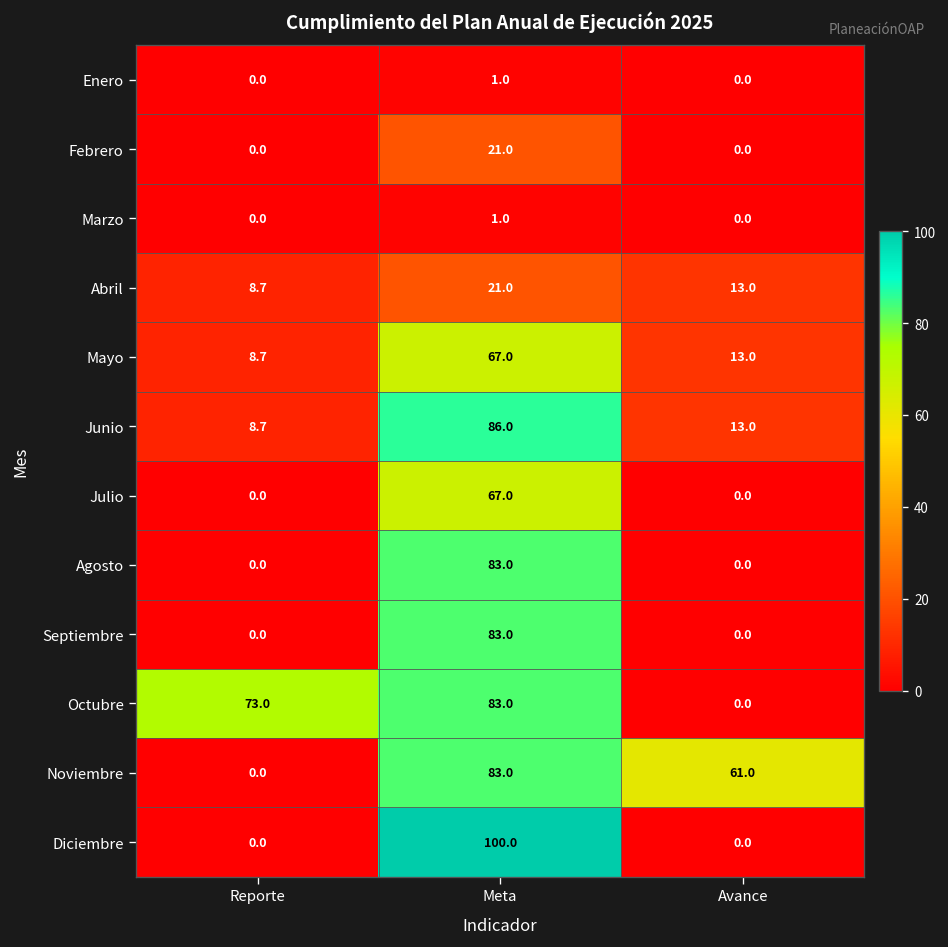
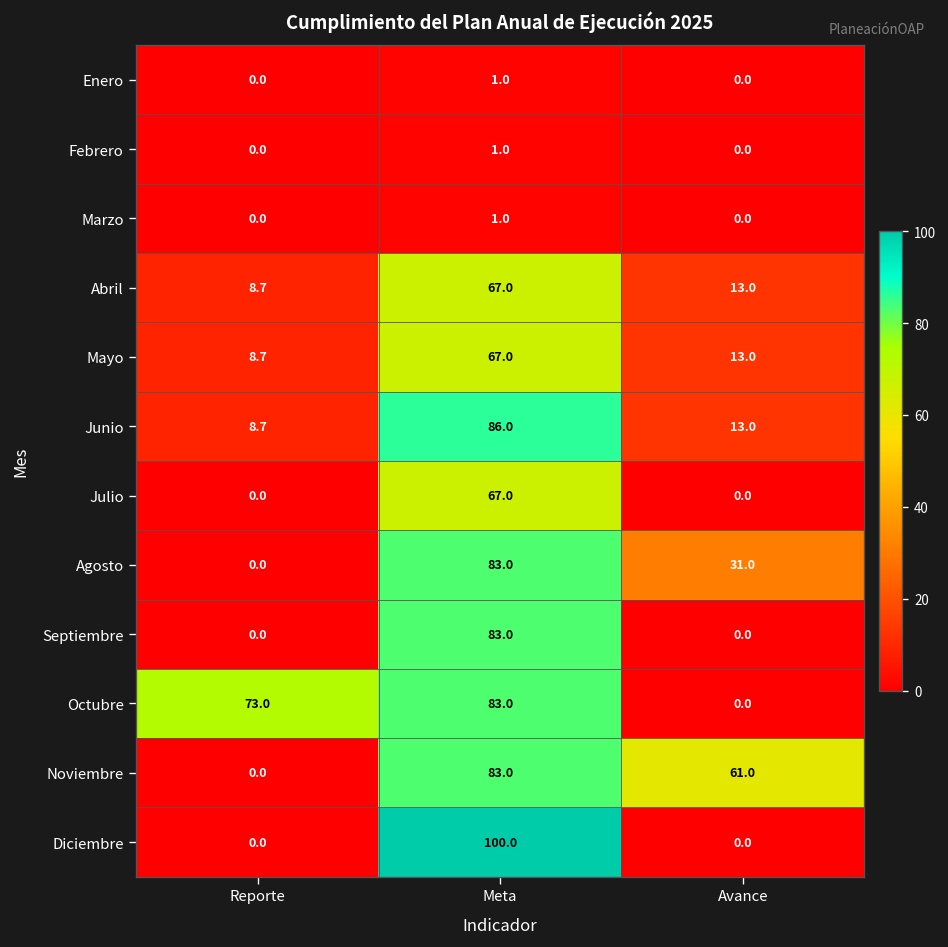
  {
    "Enero": {
      "Reporte": 0.0,
      "Meta": 1.0,
      "Avance": 0.0
    },
    "Febrero": {
      "Reporte": 0.0,
-     "Meta": 21.0,
+     "Meta": 1.0,
      "Avance": 0.0
    },
    "Marzo": {
      "Reporte": 0.0,
      "Meta": 1.0,
      "Avance": 0.0
    },
    "Abril": {
      "Reporte": 8.7,
-     "Meta": 21.0,
+     "Meta": 67.0,
      "Avance": 13.0
    },
    "Mayo": {
      "Reporte": 8.7,
      "Meta": 67.0,
      "Avance": 13.0
    },
    "Junio": {
      "Reporte": 8.7,
      "Meta": 86.0,
      "Avance": 13.0
    },
    "Julio": {
      "Reporte": 0.0,
      "Meta": 67.0,
      "Avance": 0.0
    },
    "Agosto": {
      "Reporte": 0.0,
      "Meta": 83.0,
-     "Avance": 0.0
+     "Avance": 31.0
    },
    "Septiembre": {
      "Reporte": 0.0,
      "Meta": 83.0,
      "Avance": 0.0
    },
    "Octubre": {
      "Reporte": 73.0,
      "Meta": 83.0,
      "Avance": 0.0
    },
    "Noviembre": {
      "Reporte": 0.0,
      "Meta": 83.0,
      "Avance": 61.0
    },
    "Diciembre": {
      "Reporte": 0.0,
      "Meta": 100.0,
      "Avance": 0.0
    }
  }
